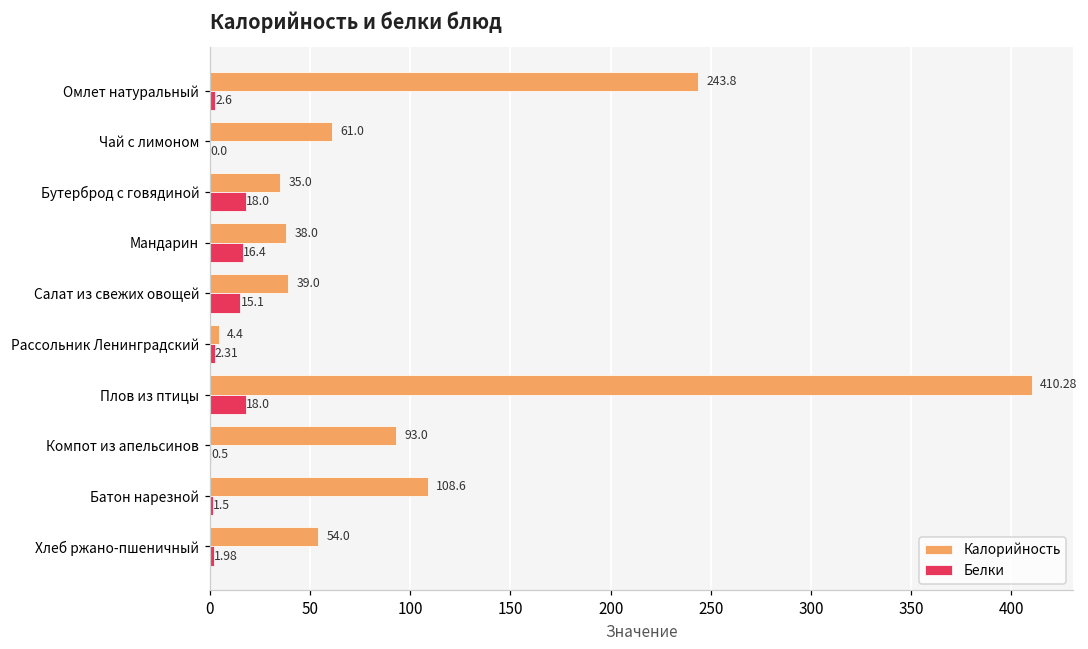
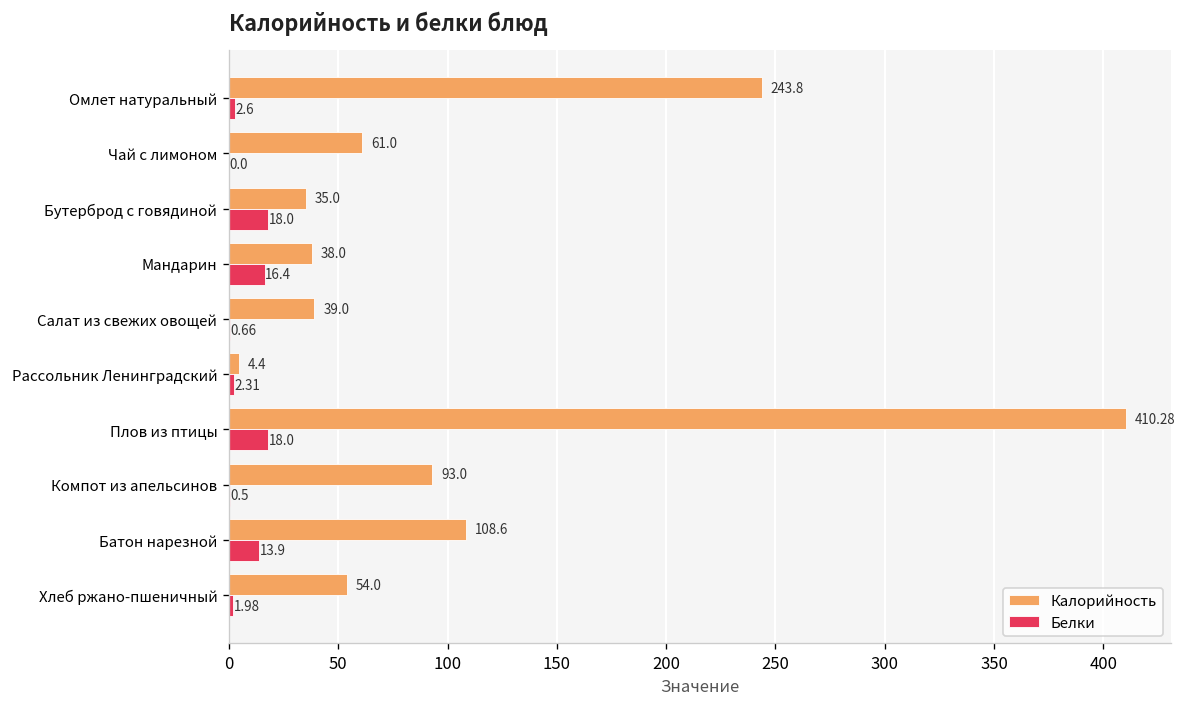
  {
    "Калорийность": {
      "Омлет натуральный": 243.8,
      "Чай с лимоном": 61.0,
      "Бутерброд с говядиной": 35.0,
      "Мандарин": 38.0,
      "Салат из свежих овощей": 39.0,
      "Рассольник Ленинградский": 4.4,
      "Плов из птицы": 410.28,
      "Компот из апельсинов": 93.0,
      "Батон нарезной": 108.6,
      "Хлеб ржано-пшеничный": 54.0
    },
    "Белки": {
      "Омлет натуральный": 2.6,
      "Чай с лимоном": 0.0,
      "Бутерброд с говядиной": 18.0,
      "Мандарин": 16.4,
-     "Салат из свежих овощей": 15.1,
+     "Салат из свежих овощей": 0.66,
      "Рассольник Ленинградский": 2.31,
      "Плов из птицы": 18.0,
      "Компот из апельсинов": 0.5,
-     "Батон нарезной": 1.5,
+     "Батон нарезной": 13.9,
      "Хлеб ржано-пшеничный": 1.98
    }
  }
